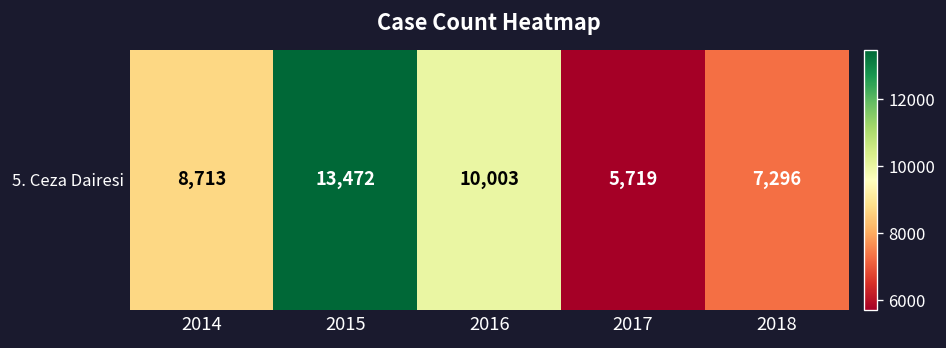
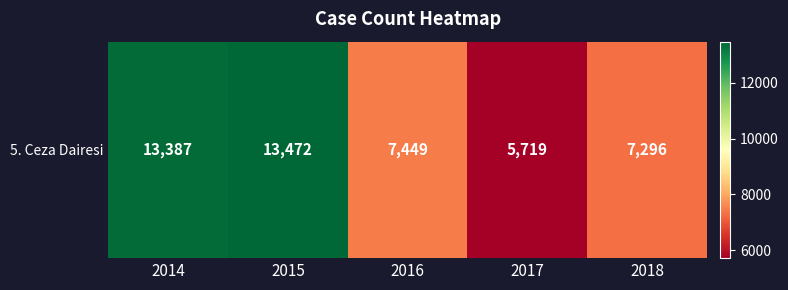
  {
    "5. Ceza Dairesi": {
-     "2014": "8,713",
+     "2014": "13,387",
      "2015": "13,472",
-     "2016": "10,003",
+     "2016": "7,449",
      "2017": "5,719",
      "2018": "7,296"
    }
  }
